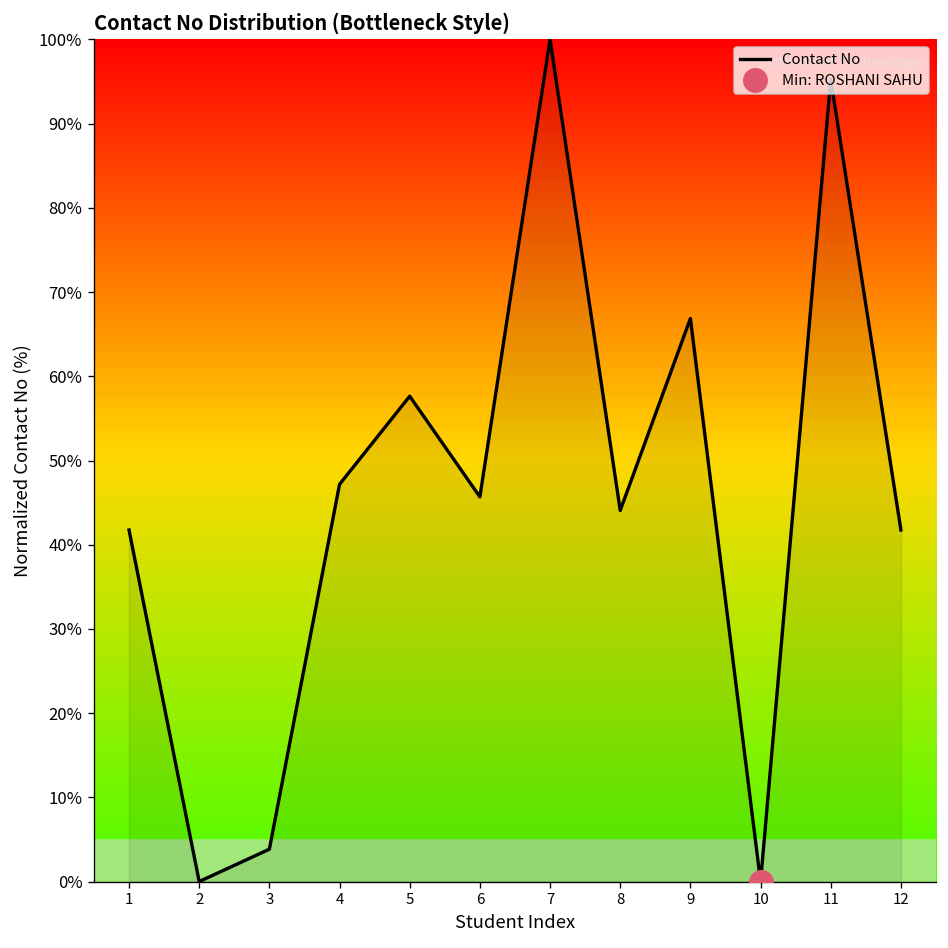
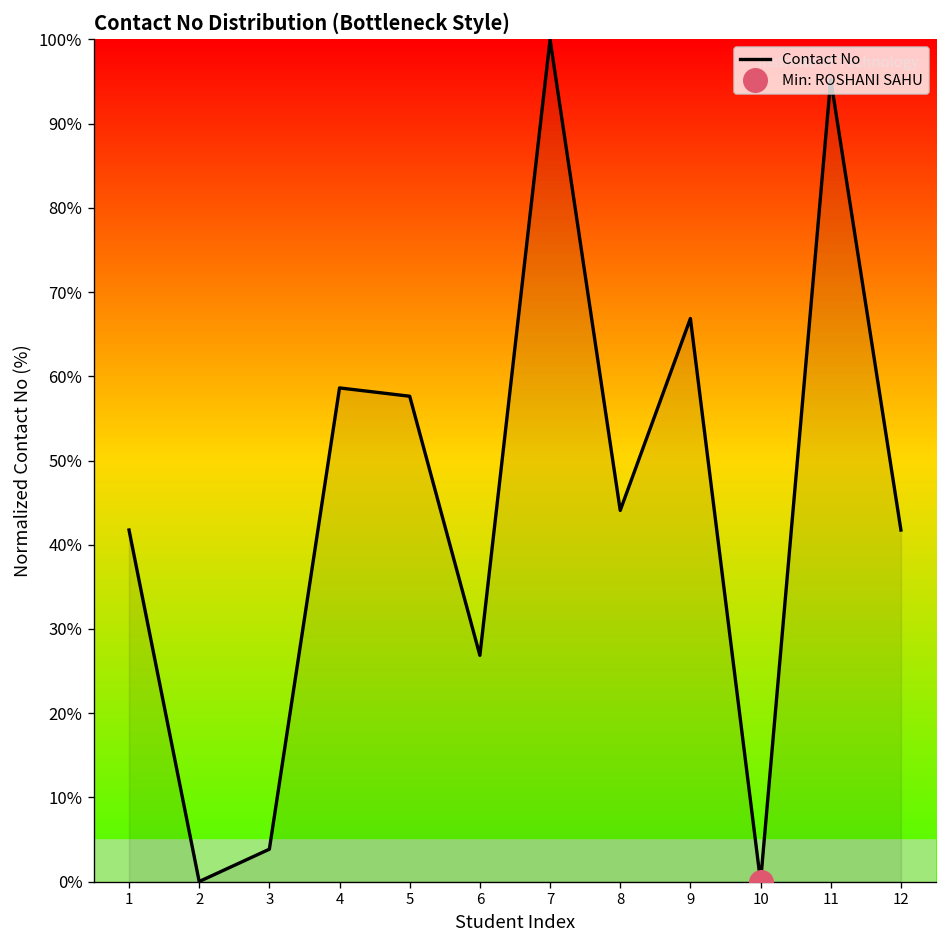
  {
    "Contact No": {
      "1": "42%",
-     "4": "47%",
+     "4": "59%",
      "5": "58%",
-     "6": "46%",
+     "6": "27%",
      "7": "100%",
      "8": "44%",
      "9": "67%",
      "12": "42%"
    }
  }
